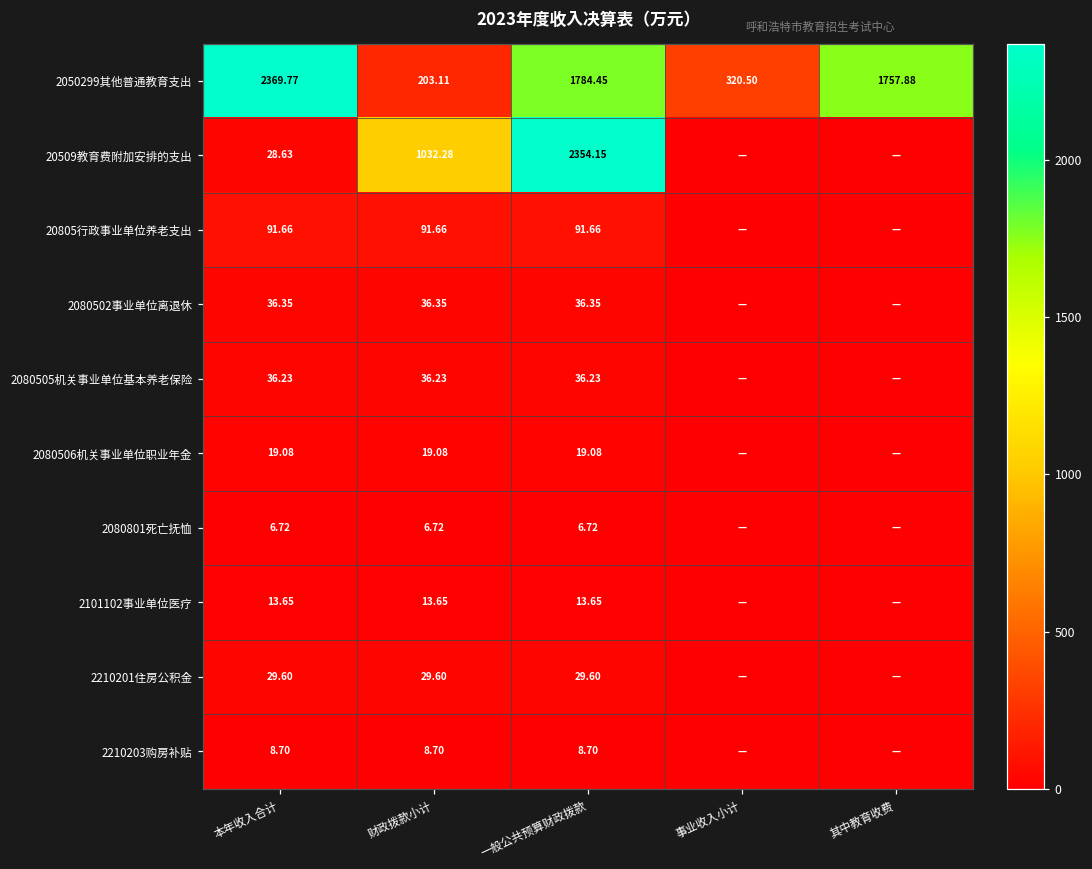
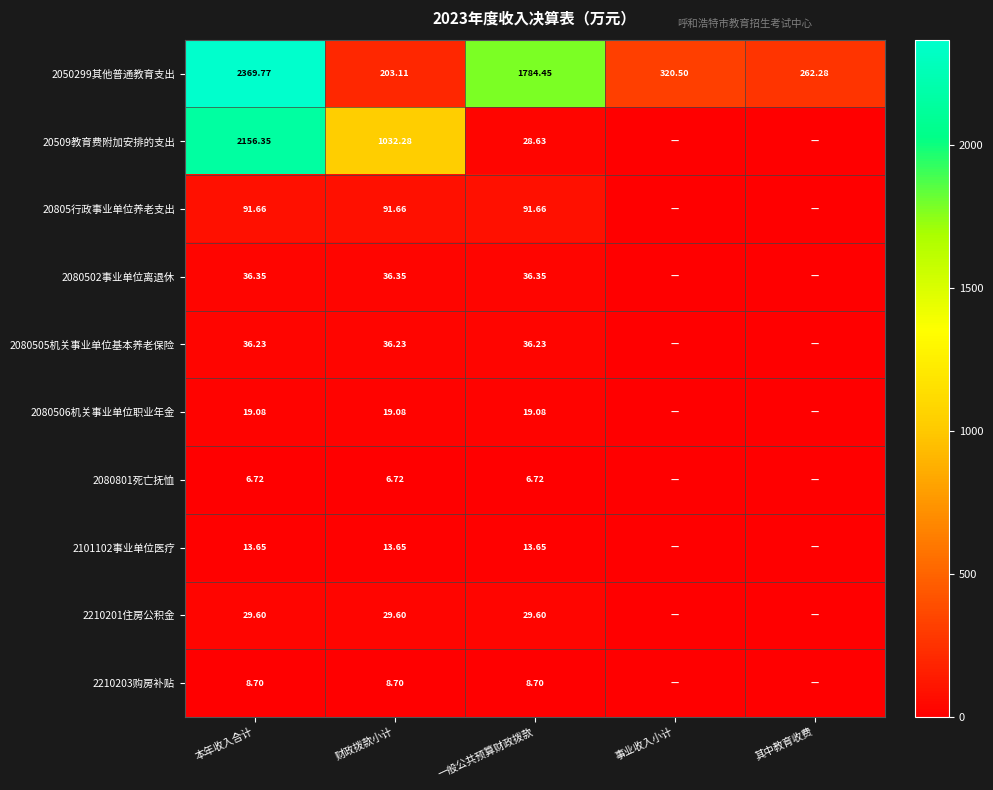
  {
    "2050299其他普通教育支出": {
      "本年收入合计": 2369.77,
      "财政拨款小计": 203.11,
      "一般公共预算财政拨款": 1784.45,
      "事业收入小计": 320.50,
-     "其中教育收费": 1757.88
+     "其中教育收费": 262.28
    },
    "20509教育费附加安排的支出": {
-     "本年收入合计": 28.63,
+     "本年收入合计": 2156.35,
      "财政拨款小计": 1032.28,
-     "一般公共预算财政拨款": 2354.15
+     "一般公共预算财政拨款": 28.63
    },
    "20805行政事业单位养老支出": {
      "本年收入合计": 91.66,
      "财政拨款小计": 91.66,
      "一般公共预算财政拨款": 91.66
    },
    "2080502事业单位离退休": {
      "本年收入合计": 36.35,
      "财政拨款小计": 36.35,
      "一般公共预算财政拨款": 36.35
    },
    "2080505机关事业单位基本养老保险": {
      "本年收入合计": 36.23,
      "财政拨款小计": 36.23,
      "一般公共预算财政拨款": 36.23
    },
    "2080506机关事业单位职业年金": {
      "本年收入合计": 19.08,
      "财政拨款小计": 19.08,
      "一般公共预算财政拨款": 19.08
    },
    "2080801死亡抚恤": {
      "本年收入合计": 6.72,
      "财政拨款小计": 6.72,
      "一般公共预算财政拨款": 6.72
    },
    "2101102事业单位医疗": {
      "本年收入合计": 13.65,
      "财政拨款小计": 13.65,
      "一般公共预算财政拨款": 13.65
    },
    "2210201住房公积金": {
      "本年收入合计": 29.60,
      "财政拨款小计": 29.60,
      "一般公共预算财政拨款": 29.60
    },
    "2210203购房补贴": {
      "本年收入合计": 8.70,
      "财政拨款小计": 8.70,
      "一般公共预算财政拨款": 8.70
    }
  }
